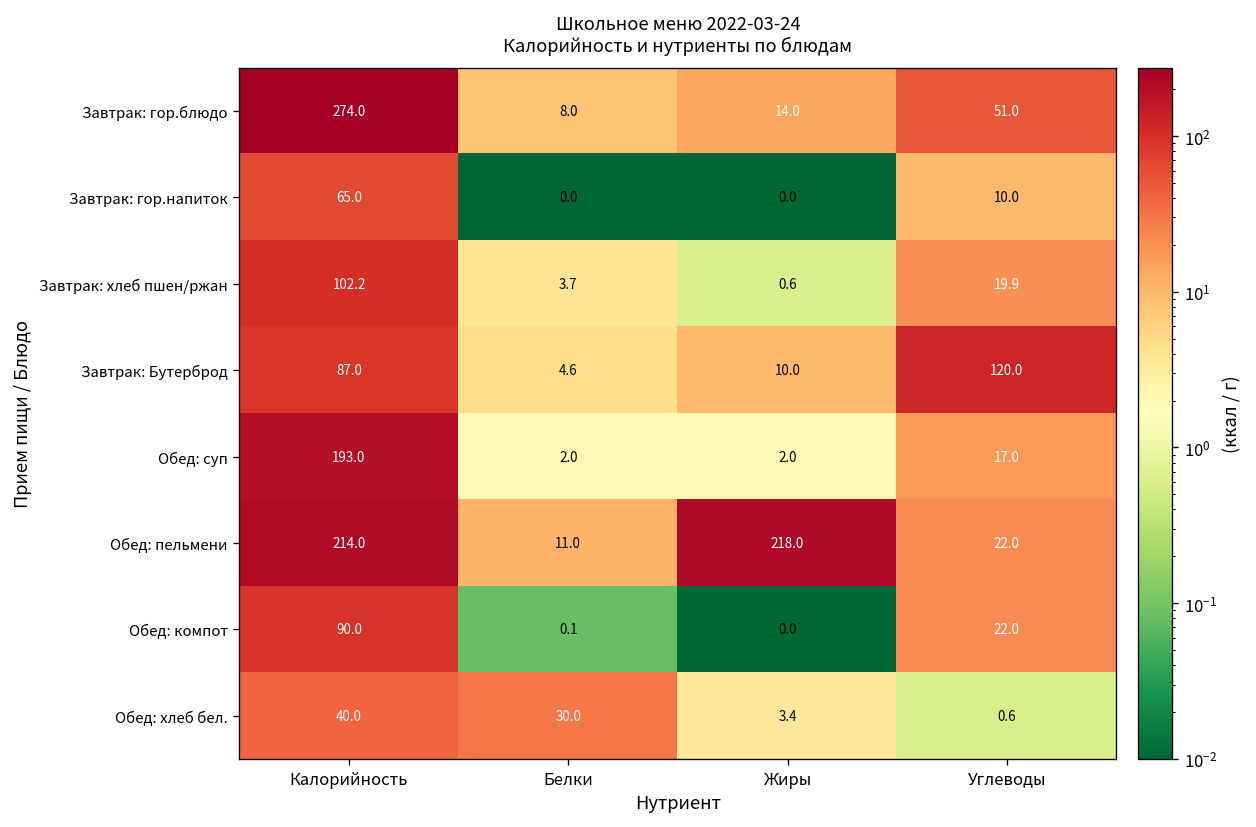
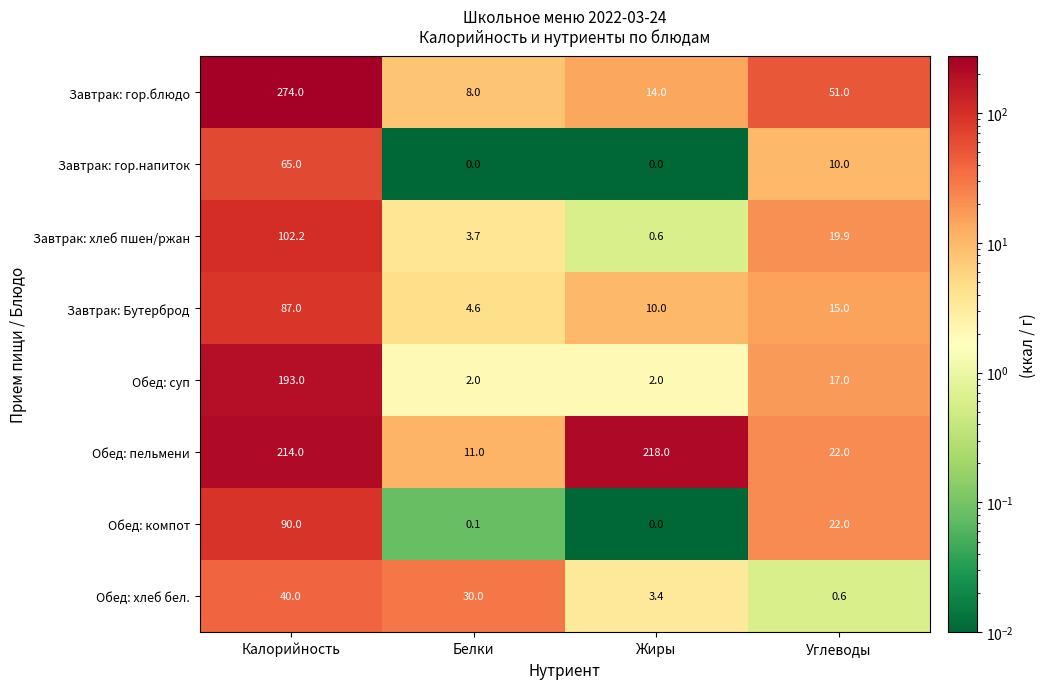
  {
    "Завтрак: гор.блюдо": {
      "Калорийность": 274.0,
      "Белки": 8.0,
      "Жиры": 14.0,
      "Углеводы": 51.0
    },
    "Завтрак: гор.напиток": {
      "Калорийность": 65.0,
      "Белки": 0.0,
      "Жиры": 0.0,
      "Углеводы": 10.0
    },
    "Завтрак: хлеб пшен/ржан": {
      "Калорийность": 102.2,
      "Белки": 3.7,
      "Жиры": 0.6,
      "Углеводы": 19.9
    },
    "Завтрак: Бутерброд": {
      "Калорийность": 87.0,
      "Белки": 4.6,
      "Жиры": 10.0,
-     "Углеводы": 120.0
+     "Углеводы": 15.0
    },
    "Обед: суп": {
      "Калорийность": 193.0,
      "Белки": 2.0,
      "Жиры": 2.0,
      "Углеводы": 17.0
    },
    "Обед: пельмени": {
      "Калорийность": 214.0,
      "Белки": 11.0,
      "Жиры": 218.0,
      "Углеводы": 22.0
    },
    "Обед: компот": {
      "Калорийность": 90.0,
      "Белки": 0.1,
      "Жиры": 0.0,
      "Углеводы": 22.0
    },
    "Обед: хлеб бел.": {
      "Калорийность": 40.0,
      "Белки": 30.0,
      "Жиры": 3.4,
      "Углеводы": 0.6
    }
  }
